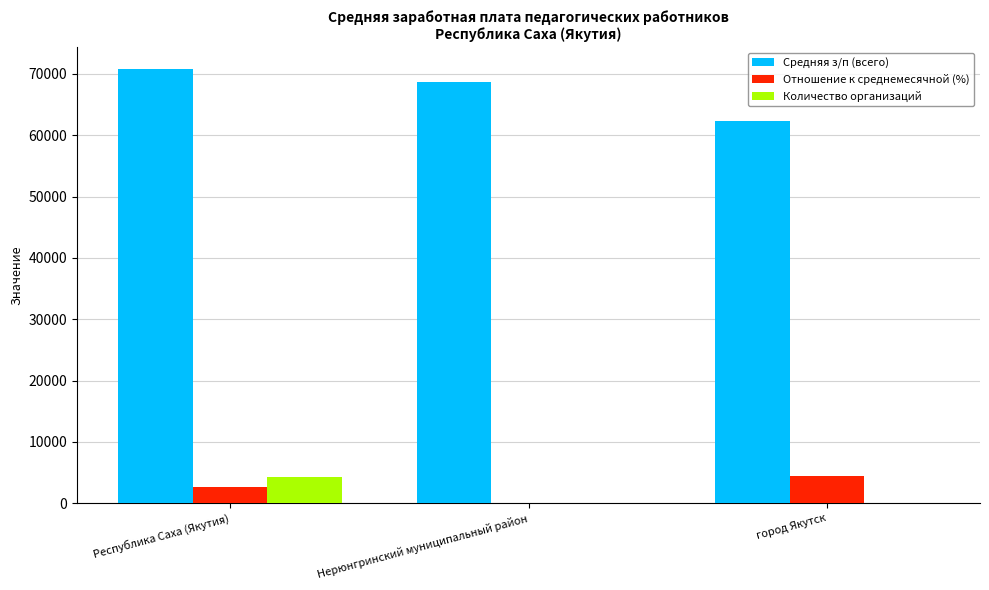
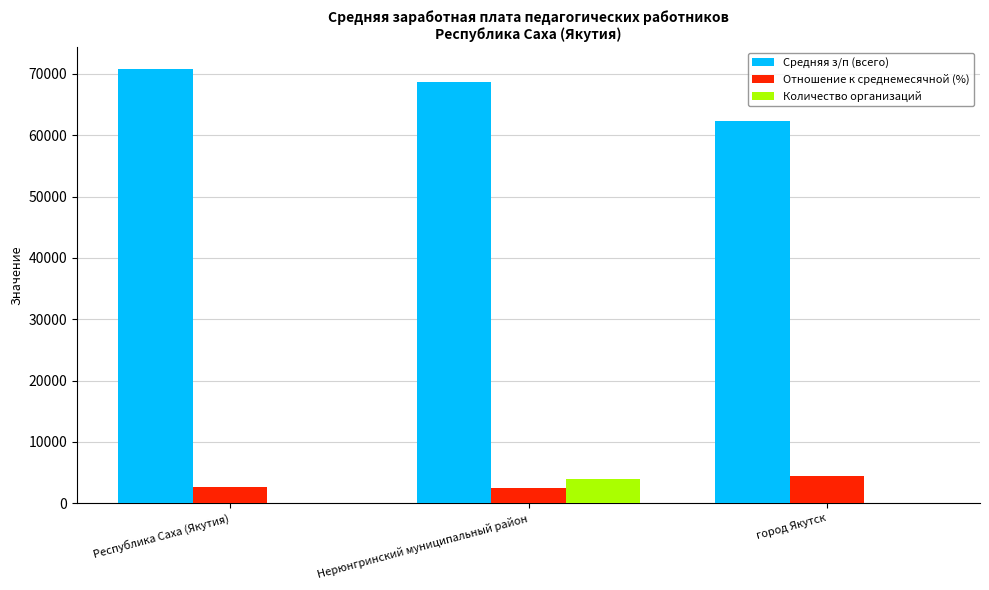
  {
    "Средняя з/п (всего)": {
      "Республика Саха (Якутия)": 71000,
      "Нерюнгринский муниципальный район": 69000,
      "город Якутск": 62000
    },
    "Отношение к среднемесячной (%)": {
      "Республика Саха (Якутия)": 3000,
-     "Нерюнгринский муниципальный район": 0,
+     "Нерюнгринский муниципальный район": 2000,
      "город Якутск": 4000
    },
    "Количество организаций": {
-     "Республика Саха (Якутия)": 4000,
-     "Нерюнгринский муниципальный район": 0
+     "Республика Саха (Якутия)": 0,
+     "Нерюнгринский муниципальный район": 4000
    }
  }
